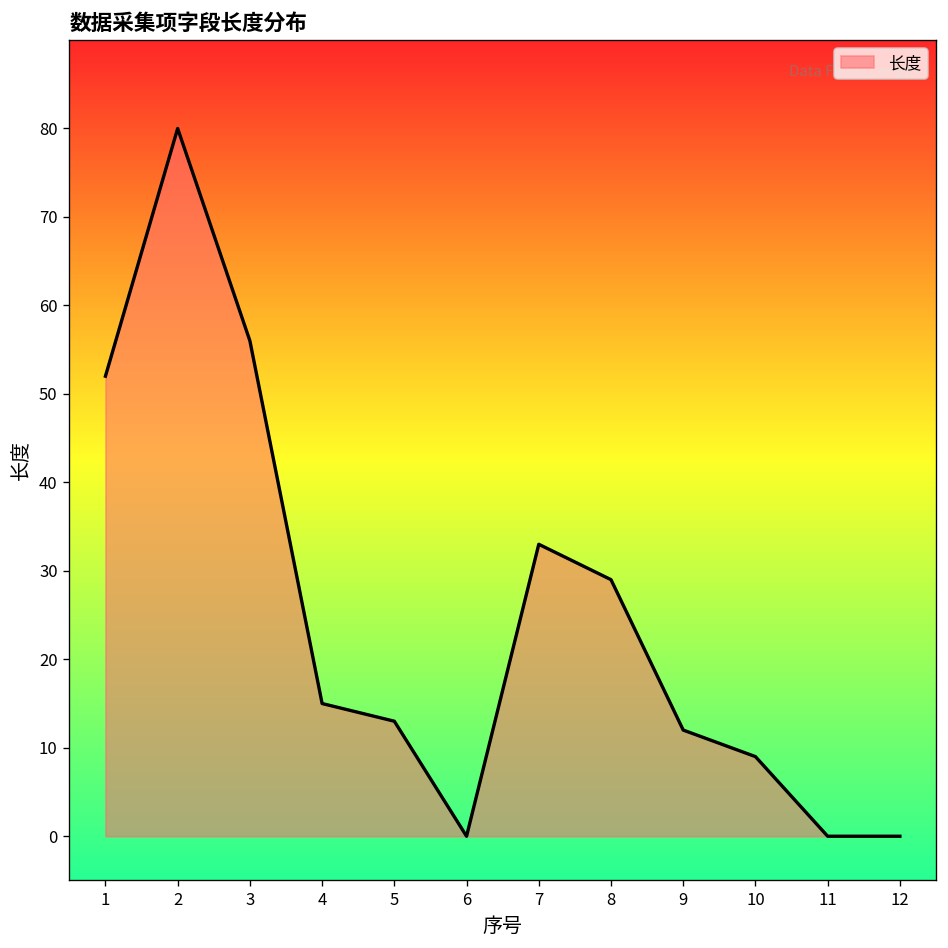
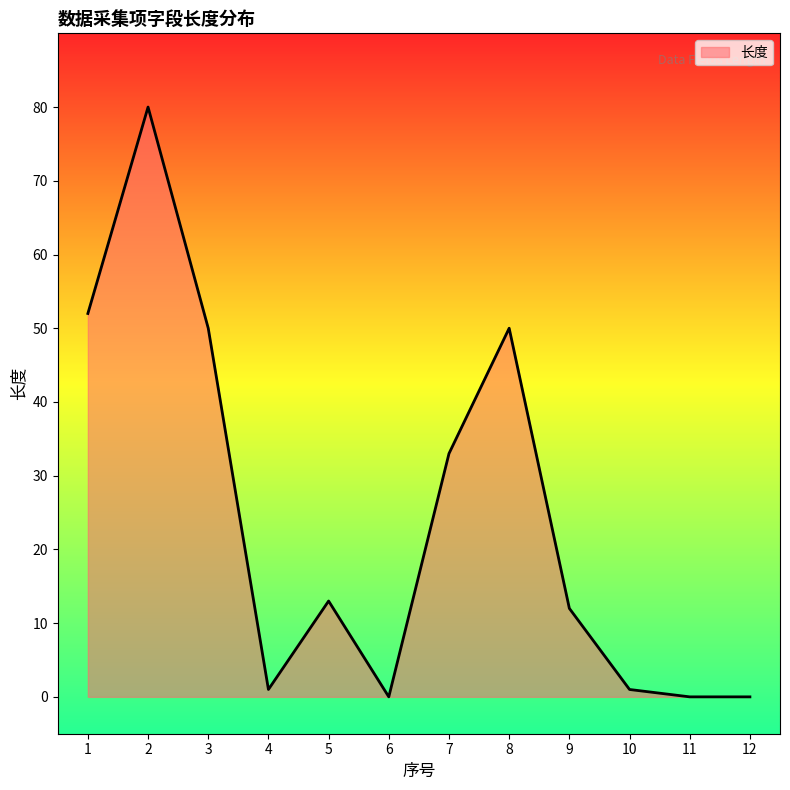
  {
    "1": 52,
    "2": 80,
-   "3": 56,
-   "4": 15,
+   "3": 50,
+   "4": 1,
    "5": 13,
    "6": 0,
    "7": 33,
-   "8": 29,
+   "8": 50,
    "9": 12,
-   "10": 9,
+   "10": 1,
    "11": 0,
    "12": 0
  }
